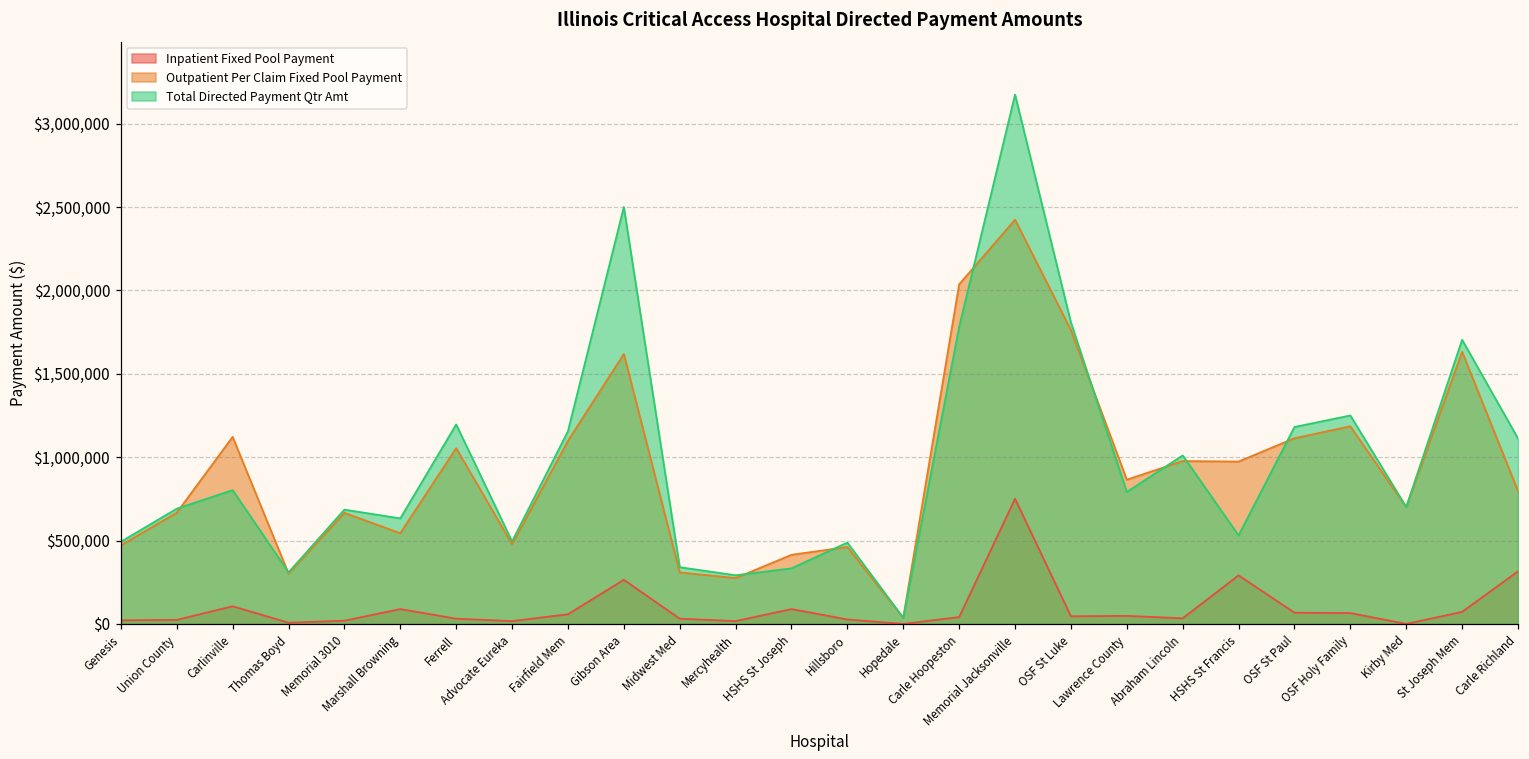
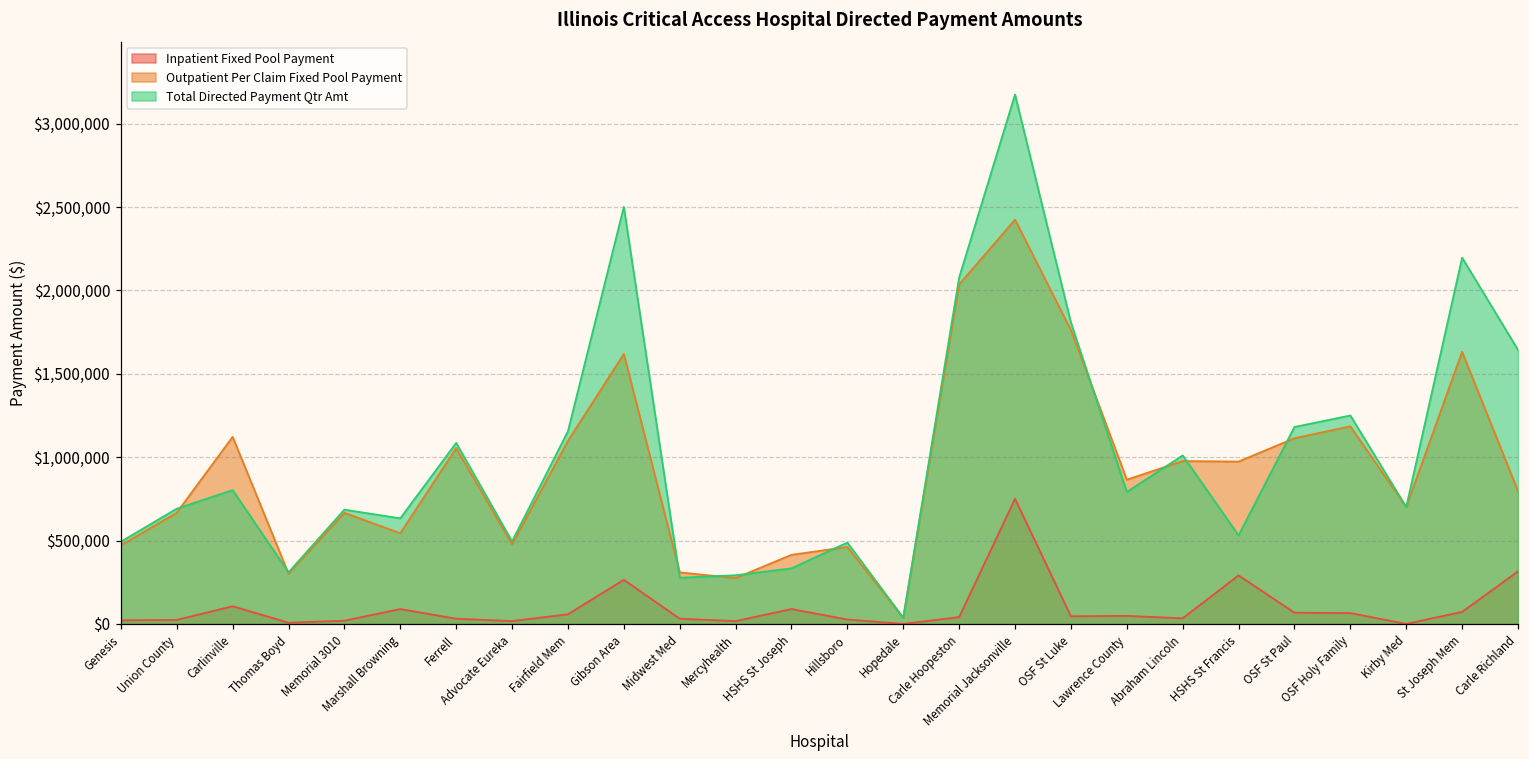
  {
    "Total Directed Payment Qtr Amt": {
      "Genesis": "$490,000",
      "Union County": "$690,000",
      "Carlinville": "$800,000",
      "Memorial 3010": "$690,000",
      "Marshall Browning": "$630,000",
-     "Ferrell": "$1,200,000",
+     "Ferrell": "$1,090,000",
      "Advocate Eureka": "$490,000",
      "Fairfield Mem": "$1,160,000",
      "Gibson Area": "$2,500,000",
-     "Midwest Med": "$340,000",
+     "Midwest Med": "$280,000",
      "HSHS St Joseph": "$330,000",
      "Hillsboro": "$490,000",
-     "Carle Hoopeston": "$1,780,000",
+     "Carle Hoopeston": "$2,080,000",
      "Memorial Jacksonville": "$3,170,000",
      "OSF St Luke": "$1,810,000",
      "Lawrence County": "$790,000",
      "Abraham Lincoln": "$1,010,000",
      "HSHS St Francis": "$530,000",
      "OSF St Paul": "$1,180,000",
      "OSF Holy Family": "$1,250,000",
-     "St Joseph Mem": "$1,700,000",
-     "Carle Richland": "$1,110,000"
+     "St Joseph Mem": "$2,200,000",
+     "Carle Richland": "$1,640,000"
    }
  }
